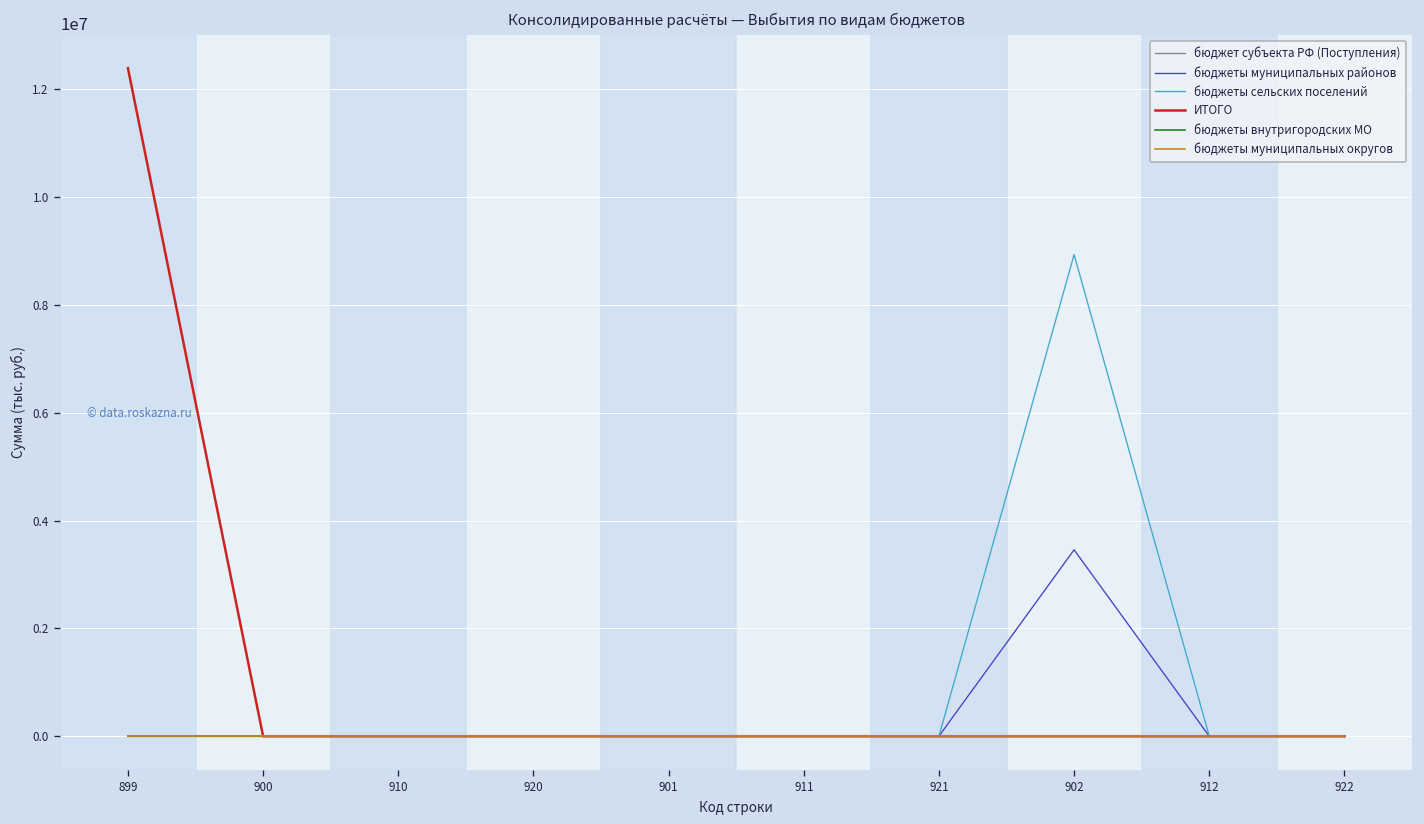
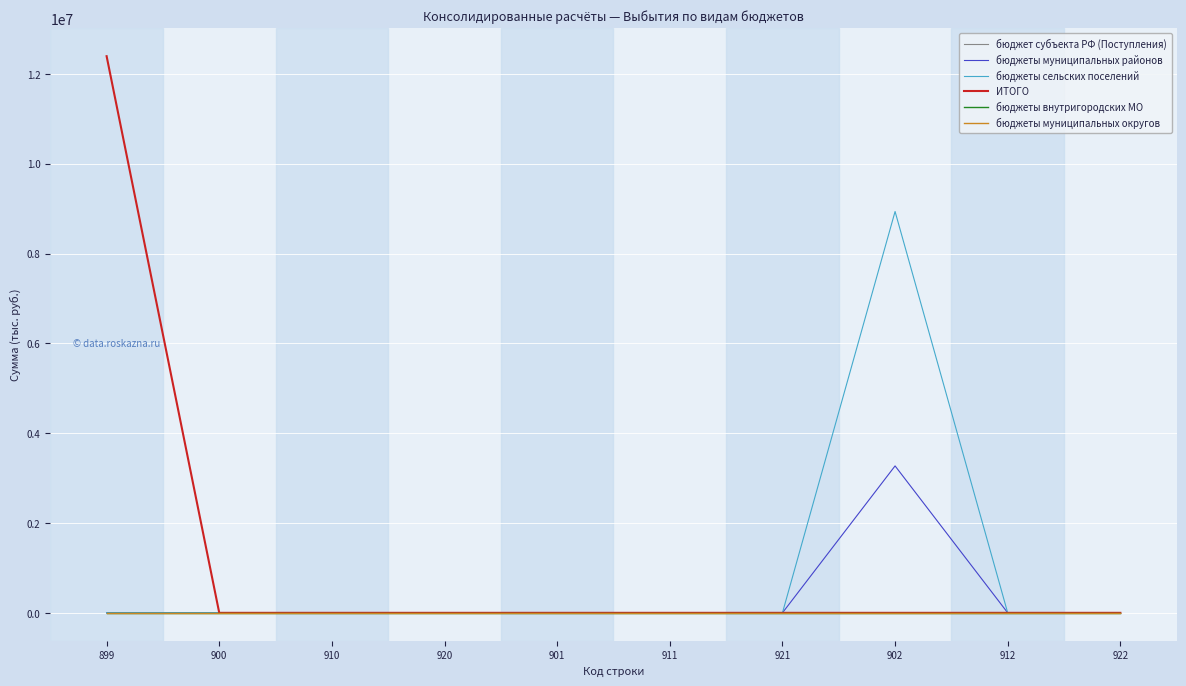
  {
    "бюджеты муниципальных районов": {
-     "902": 3500000
+     "902": 3300000
    },
    "бюджеты сельских поселений": {
      "902": 8900000
    },
    "ИТОГО": {
      "899": 12400000
    }
  }
